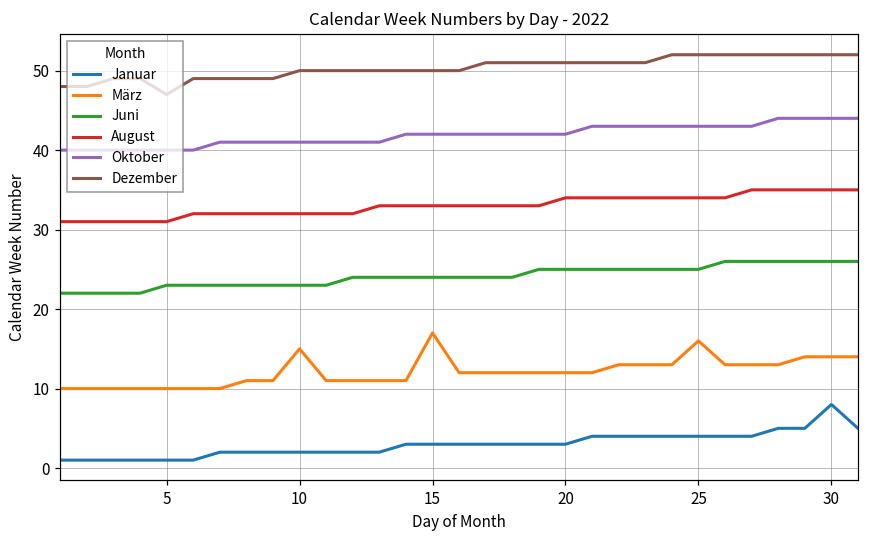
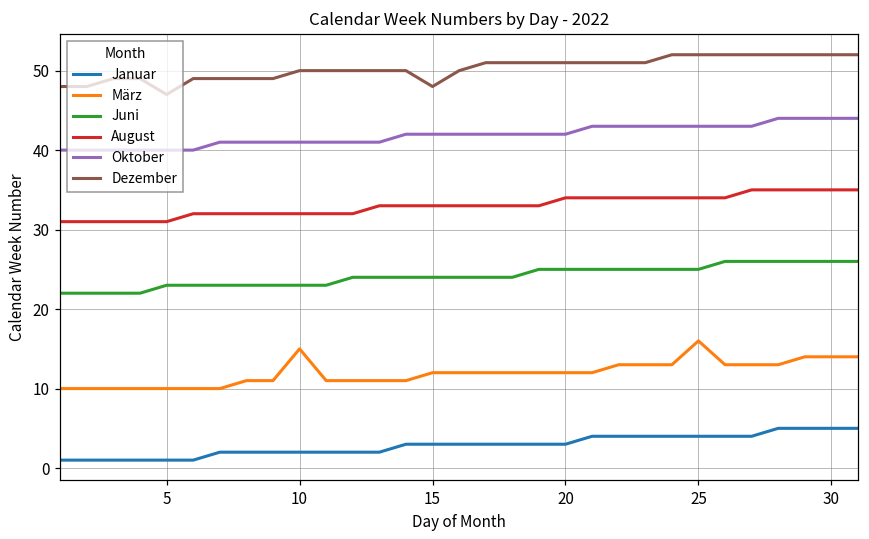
  {
    "Januar": {
      "5": 1,
      "10": 2,
      "15": 3,
      "20": 3,
      "25": 4,
-     "30": 8
+     "30": 5
    },
    "März": {
      "5": 10,
      "10": 15,
-     "15": 17,
+     "15": 12,
      "20": 12,
      "25": 16,
      "30": 14
    },
    "Juni": {
      "5": 23,
      "10": 23,
      "15": 24,
      "20": 25,
      "25": 25,
      "30": 26
    },
    "August": {
      "5": 31,
      "10": 32,
      "15": 33,
      "20": 34,
      "25": 34,
      "30": 35
    },
    "Oktober": {
      "10": 41,
      "15": 42,
      "20": 42,
      "25": 43,
      "30": 44
    },
    "Dezember": {
      "10": 50,
-     "15": 50,
+     "15": 48,
      "20": 51,
      "25": 52,
      "30": 52
    }
  }
